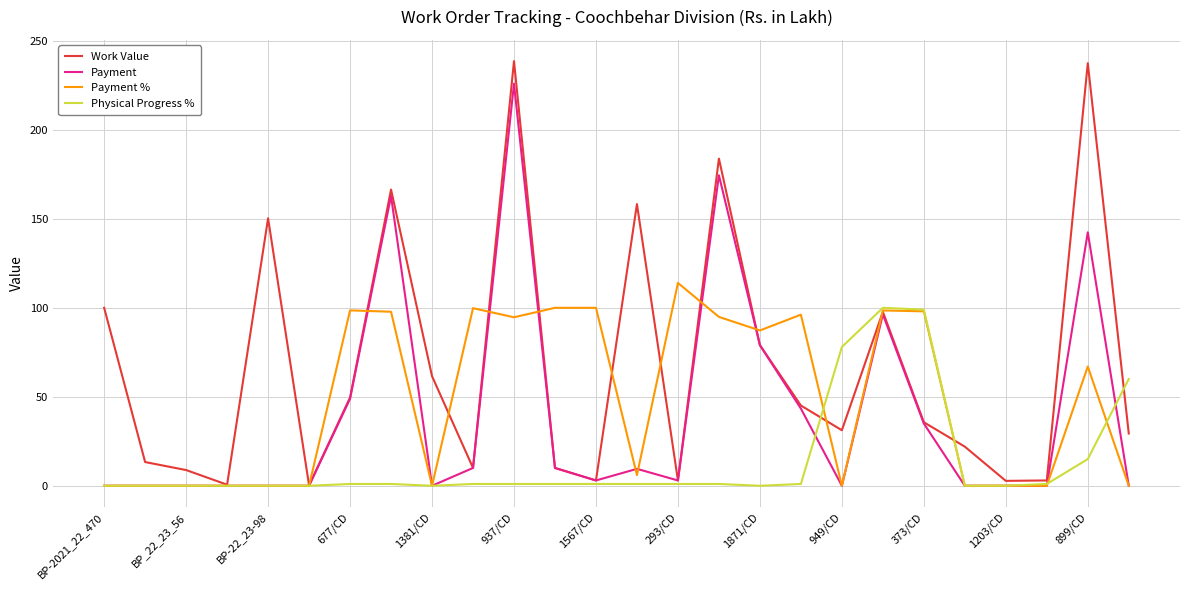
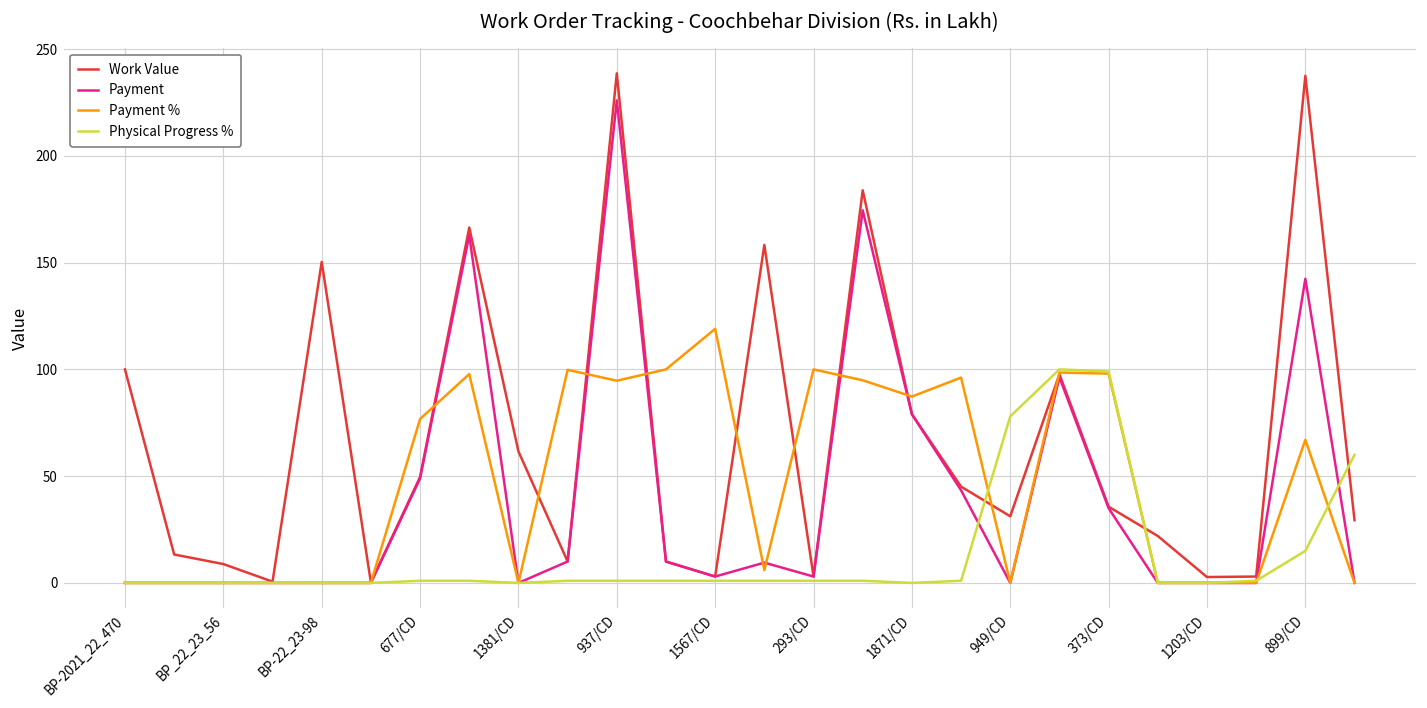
  {
    "Work Value": {
      "BP-2021_22_470": 100,
      "BP_22_23_56": 9,
      "BP-22_23-98": 150,
      "1381/CD": 62,
      "937/CD": 239,
      "949/CD": 31,
      "1203/CD": 3,
      "899/CD": 237
    },
    "Payment": {
      "937/CD": 226,
      "899/CD": 142
    },
    "Payment %": {
-     "677/CD": 99,
+     "677/CD": 77,
      "937/CD": 95,
-     "1567/CD": 100,
-     "293/CD": 114,
+     "1567/CD": 119,
+     "293/CD": 100,
      "1871/CD": 87,
      "899/CD": 67
    },
    "Physical Progress %": {
      "677/CD": 1,
      "937/CD": 1,
      "1567/CD": 1,
      "293/CD": 1,
      "1871/CD": 0,
      "949/CD": 78,
      "899/CD": 15
    }
  }
